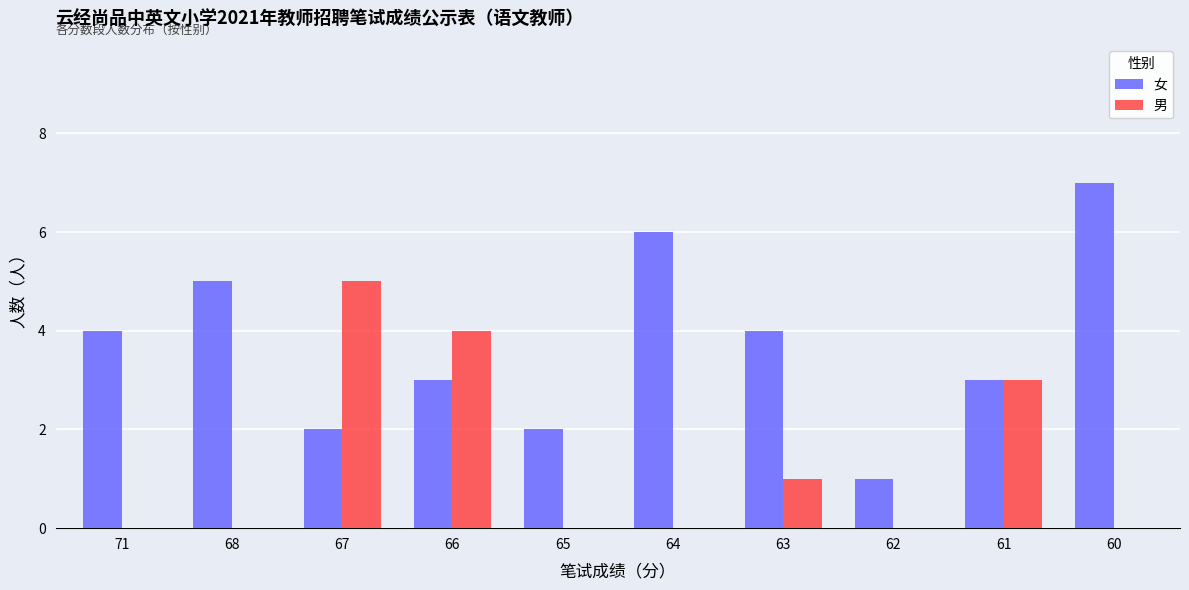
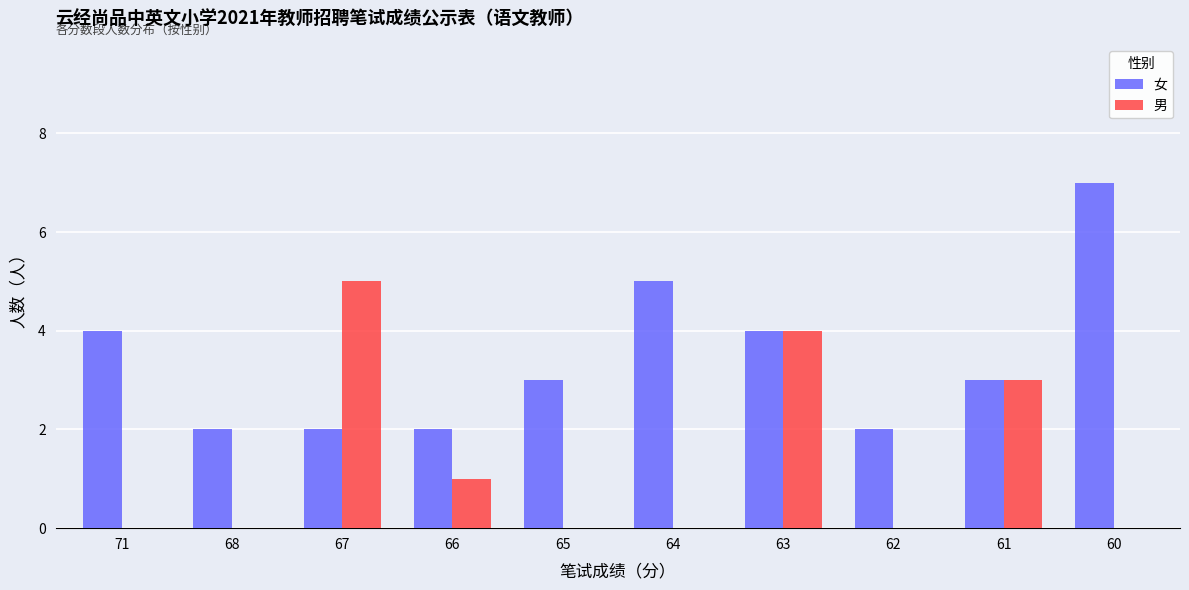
  {
    "女": {
      "71": 4,
-     "68": 5,
+     "68": 2,
      "67": 2,
-     "66": 3,
-     "65": 2,
-     "64": 6,
+     "66": 2,
+     "65": 3,
+     "64": 5,
      "63": 4,
-     "62": 1,
+     "62": 2,
      "61": 3,
      "60": 7
    },
    "男": {
      "71": 0,
      "68": 0,
      "67": 5,
-     "66": 4,
+     "66": 1,
      "65": 0,
      "64": 0,
-     "63": 1,
+     "63": 4,
      "62": 0,
      "61": 3,
      "60": 0
    }
  }
